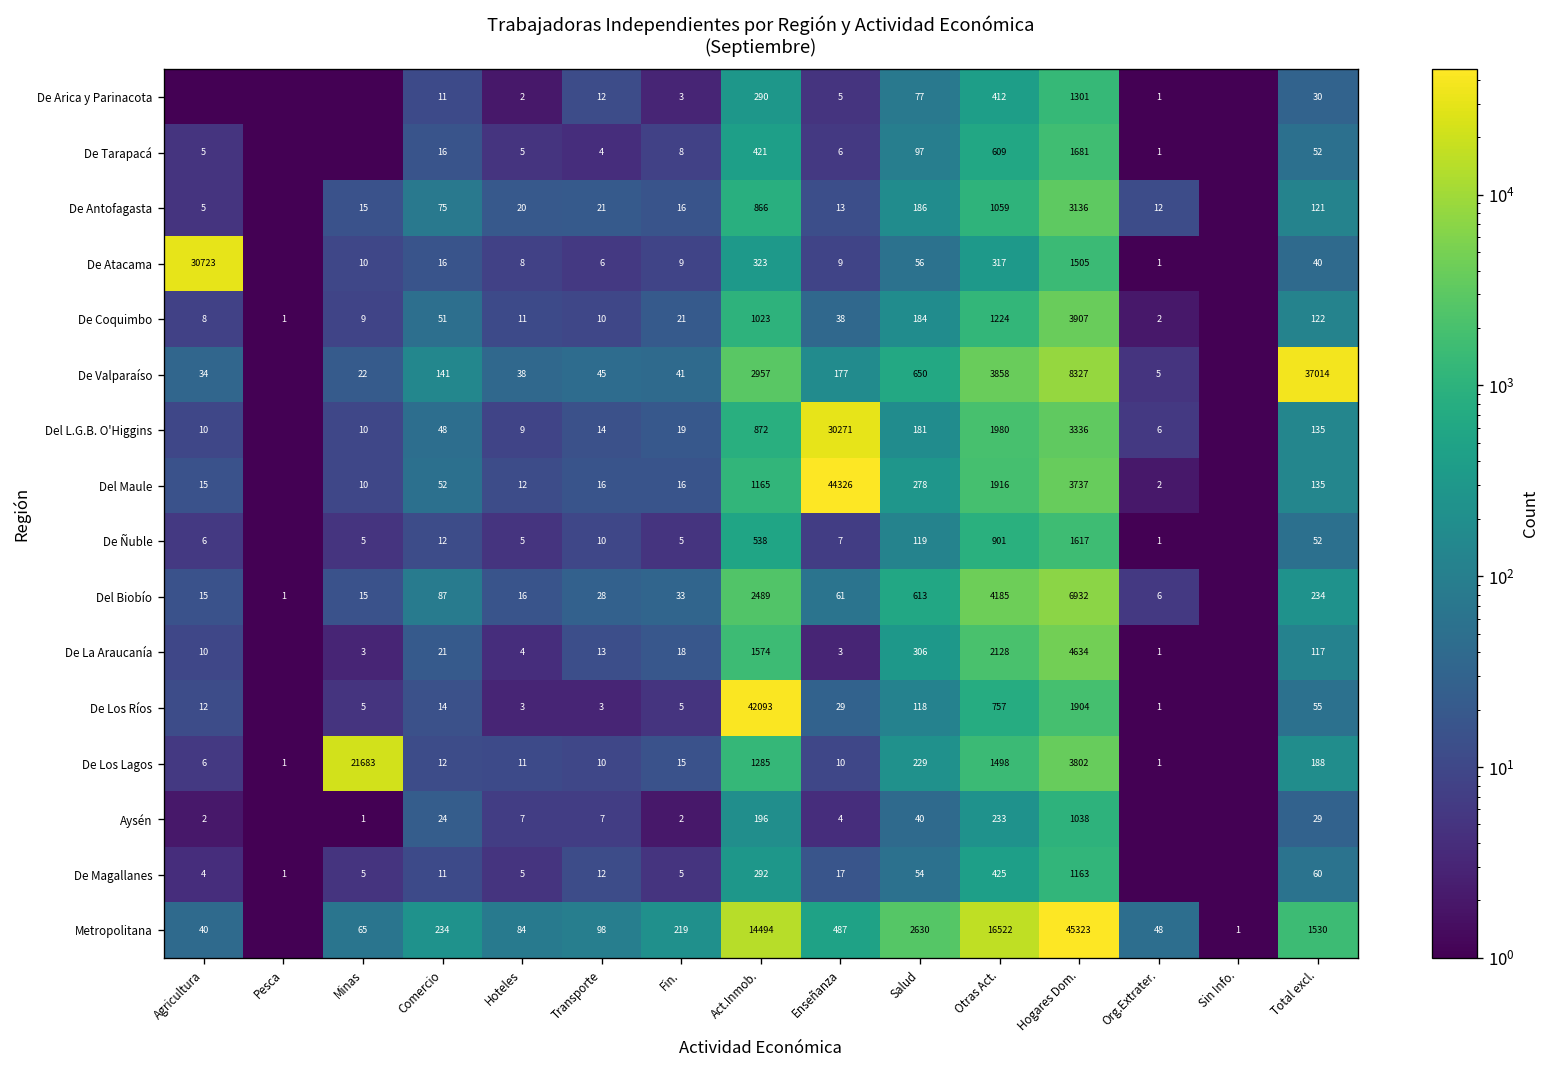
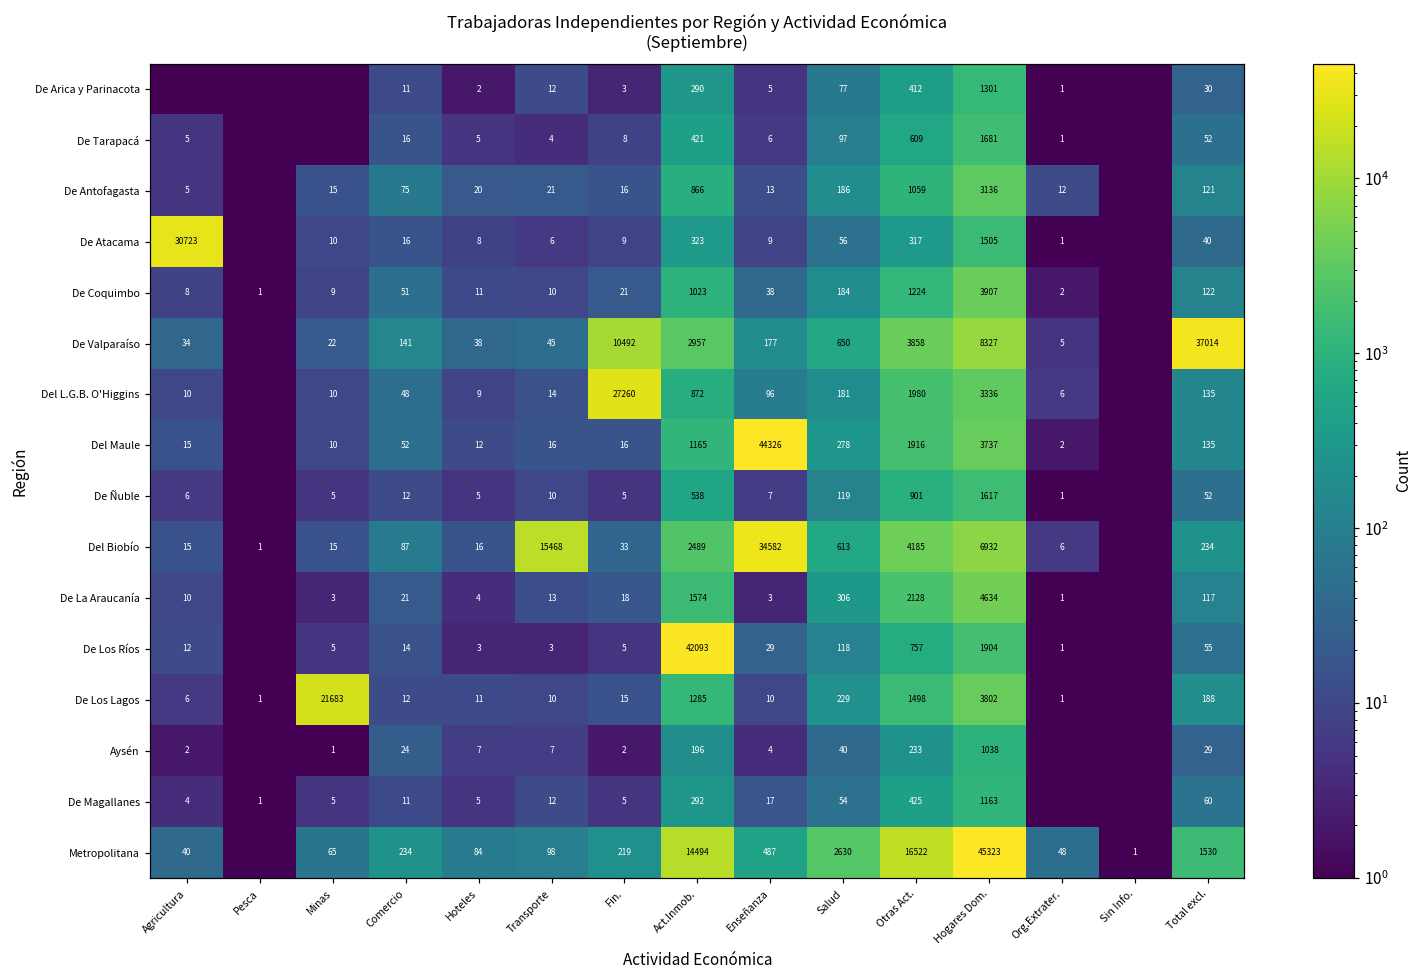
  {
    "De Valparaíso": {
      "Agricultura": 34,
      "Minas": 22,
      "Comercio": 141,
      "Hoteles": 38,
      "Transporte": 45,
-     "Fin.": 41,
+     "Fin.": 10492,
      "Act.Inmob.": 2957,
      "Enseñanza": 177,
      "Salud": 650,
      "Otras Act.": 3858,
      "Hogares Dom.": 8327,
      "Org.Extrater.": 5,
      "Total excl.": 37014
    },
    "Del L.G.B. O'Higgins": {
      "Agricultura": 10,
      "Minas": 10,
      "Comercio": 48,
      "Hoteles": 9,
      "Transporte": 14,
-     "Fin.": 19,
+     "Fin.": 27260,
      "Act.Inmob.": 872,
-     "Enseñanza": 30271,
+     "Enseñanza": 96,
      "Salud": 181,
      "Otras Act.": 1980,
      "Hogares Dom.": 3336,
      "Org.Extrater.": 6,
      "Total excl.": 135
    },
    "Del Biobío": {
      "Agricultura": 15,
      "Pesca": 1,
      "Minas": 15,
      "Comercio": 87,
      "Hoteles": 16,
-     "Transporte": 28,
+     "Transporte": 15468,
      "Fin.": 33,
      "Act.Inmob.": 2489,
-     "Enseñanza": 61,
+     "Enseñanza": 34582,
      "Salud": 613,
      "Otras Act.": 4185,
      "Hogares Dom.": 6932,
      "Org.Extrater.": 6,
      "Total excl.": 234
    }
  }
